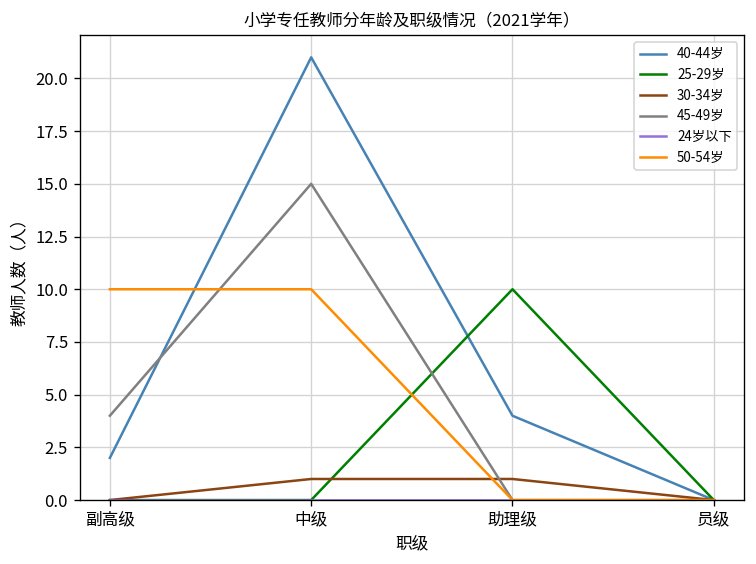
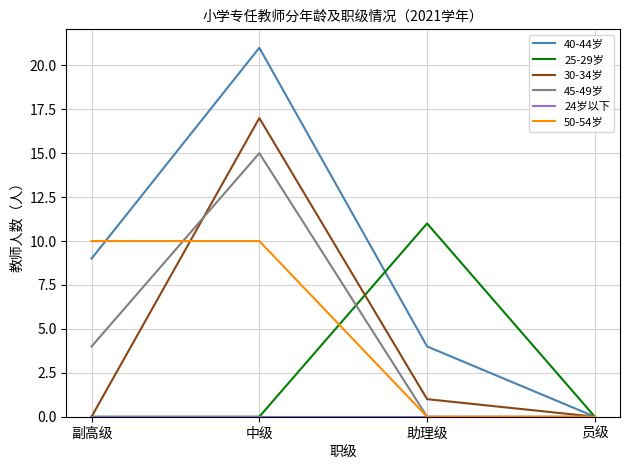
  {
    "40-44岁": {
-     "副高级": 2,
+     "副高级": 9,
      "中级": 21,
      "助理级": 4
    },
    "25-29岁": {
-     "助理级": 10
+     "助理级": 11
    },
    "30-34岁": {
-     "中级": 1,
+     "中级": 17,
      "助理级": 1
    },
    "45-49岁": {
      "副高级": 4,
      "中级": 15
    },
    "50-54岁": {
      "副高级": 10,
      "中级": 10
    }
  }
